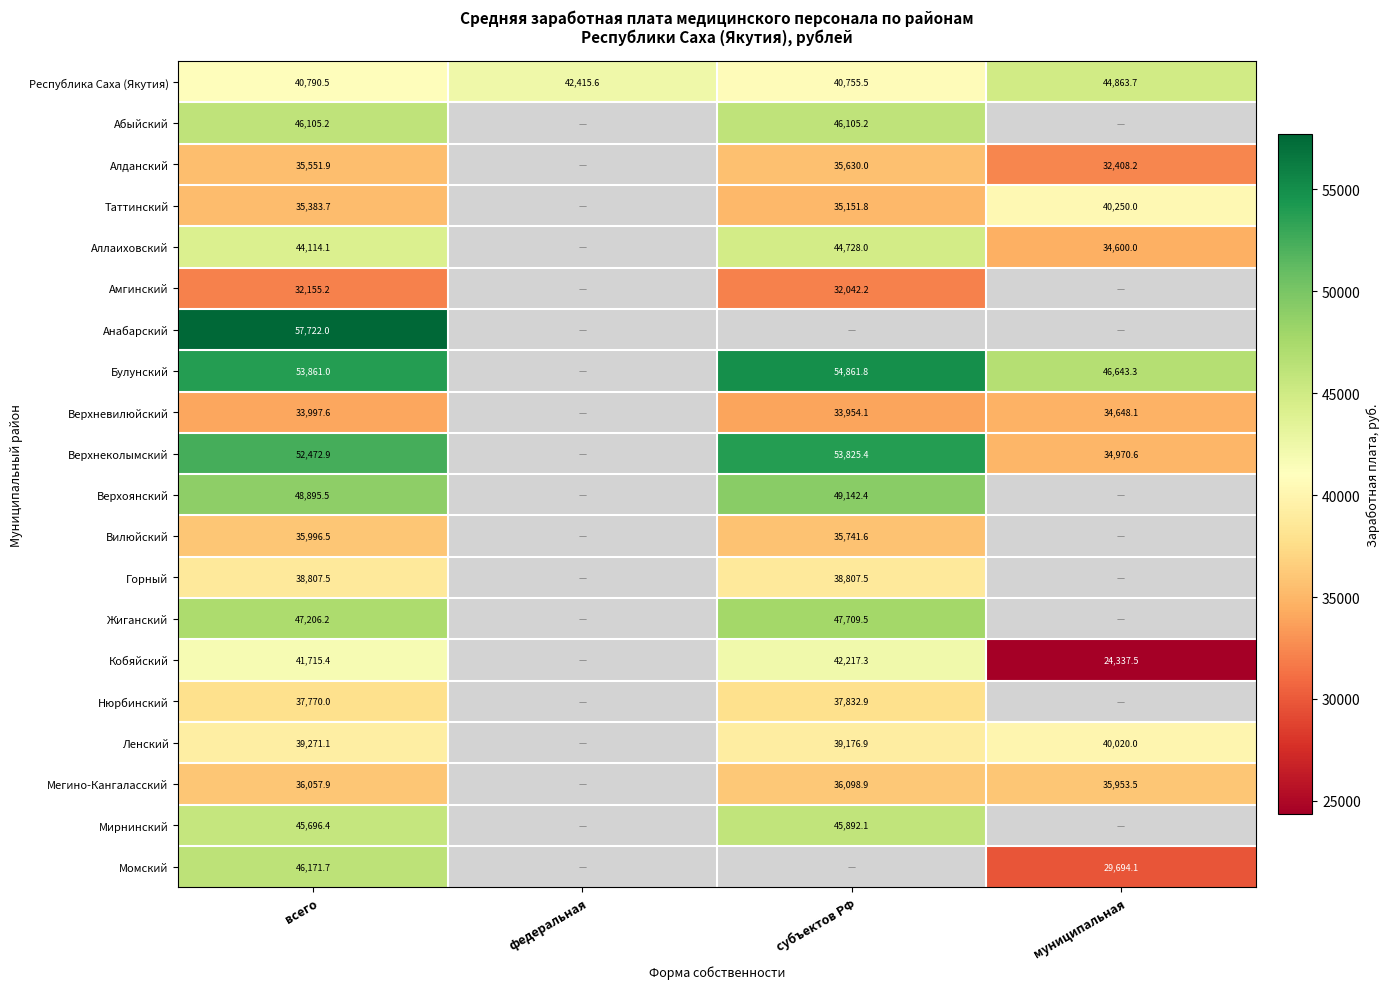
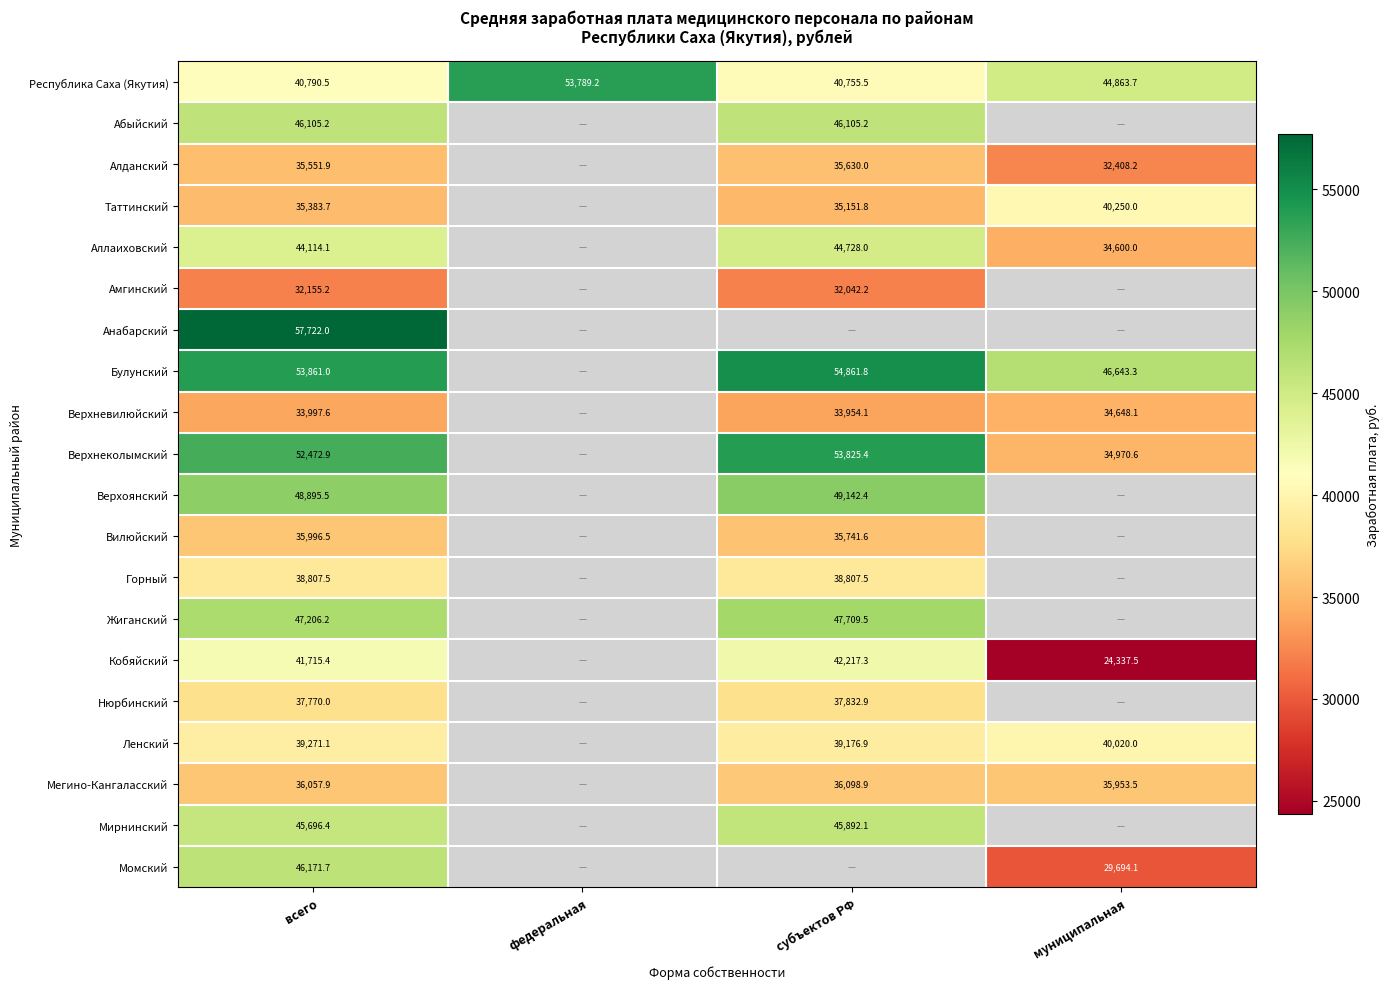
  {
    "Республика Саха (Якутия)": {
      "всего": "40,790.5",
-     "федеральная": "42,415.6",
+     "федеральная": "53,789.2",
      "субъектов РФ": "40,755.5",
      "муниципальная": "44,863.7"
    },
    "Абыйский": {
      "всего": "46,105.2",
      "субъектов РФ": "46,105.2"
    },
    "Алданский": {
      "всего": "35,551.9",
      "субъектов РФ": "35,630.0",
      "муниципальная": "32,408.2"
    },
    "Таттинский": {
      "всего": "35,383.7",
      "субъектов РФ": "35,151.8",
      "муниципальная": "40,250.0"
    },
    "Аллаиховский": {
      "всего": "44,114.1",
      "субъектов РФ": "44,728.0",
      "муниципальная": "34,600.0"
    },
    "Амгинский": {
      "всего": "32,155.2",
      "субъектов РФ": "32,042.2"
    },
    "Анабарский": {
      "всего": "57,722.0"
    },
    "Булунский": {
      "всего": "53,861.0",
      "субъектов РФ": "54,861.8",
      "муниципальная": "46,643.3"
    },
    "Верхневилюйский": {
      "всего": "33,997.6",
      "субъектов РФ": "33,954.1",
      "муниципальная": "34,648.1"
    },
    "Верхнеколымский": {
      "всего": "52,472.9",
      "субъектов РФ": "53,825.4",
      "муниципальная": "34,970.6"
    },
    "Верхоянский": {
      "всего": "48,895.5",
      "субъектов РФ": "49,142.4"
    },
    "Вилюйский": {
      "всего": "35,996.5",
      "субъектов РФ": "35,741.6"
    },
    "Горный": {
      "всего": "38,807.5",
      "субъектов РФ": "38,807.5"
    },
    "Жиганский": {
      "всего": "47,206.2",
      "субъектов РФ": "47,709.5"
    },
    "Кобяйский": {
      "всего": "41,715.4",
      "субъектов РФ": "42,217.3",
      "муниципальная": "24,337.5"
    },
    "Нюрбинский": {
      "всего": "37,770.0",
      "субъектов РФ": "37,832.9"
    },
    "Ленский": {
      "всего": "39,271.1",
      "субъектов РФ": "39,176.9",
      "муниципальная": "40,020.0"
    },
    "Мегино-Кангаласский": {
      "всего": "36,057.9",
      "субъектов РФ": "36,098.9",
      "муниципальная": "35,953.5"
    },
    "Мирнинский": {
      "всего": "45,696.4",
      "субъектов РФ": "45,892.1"
    },
    "Момский": {
      "всего": "46,171.7",
      "муниципальная": "29,694.1"
    }
  }
